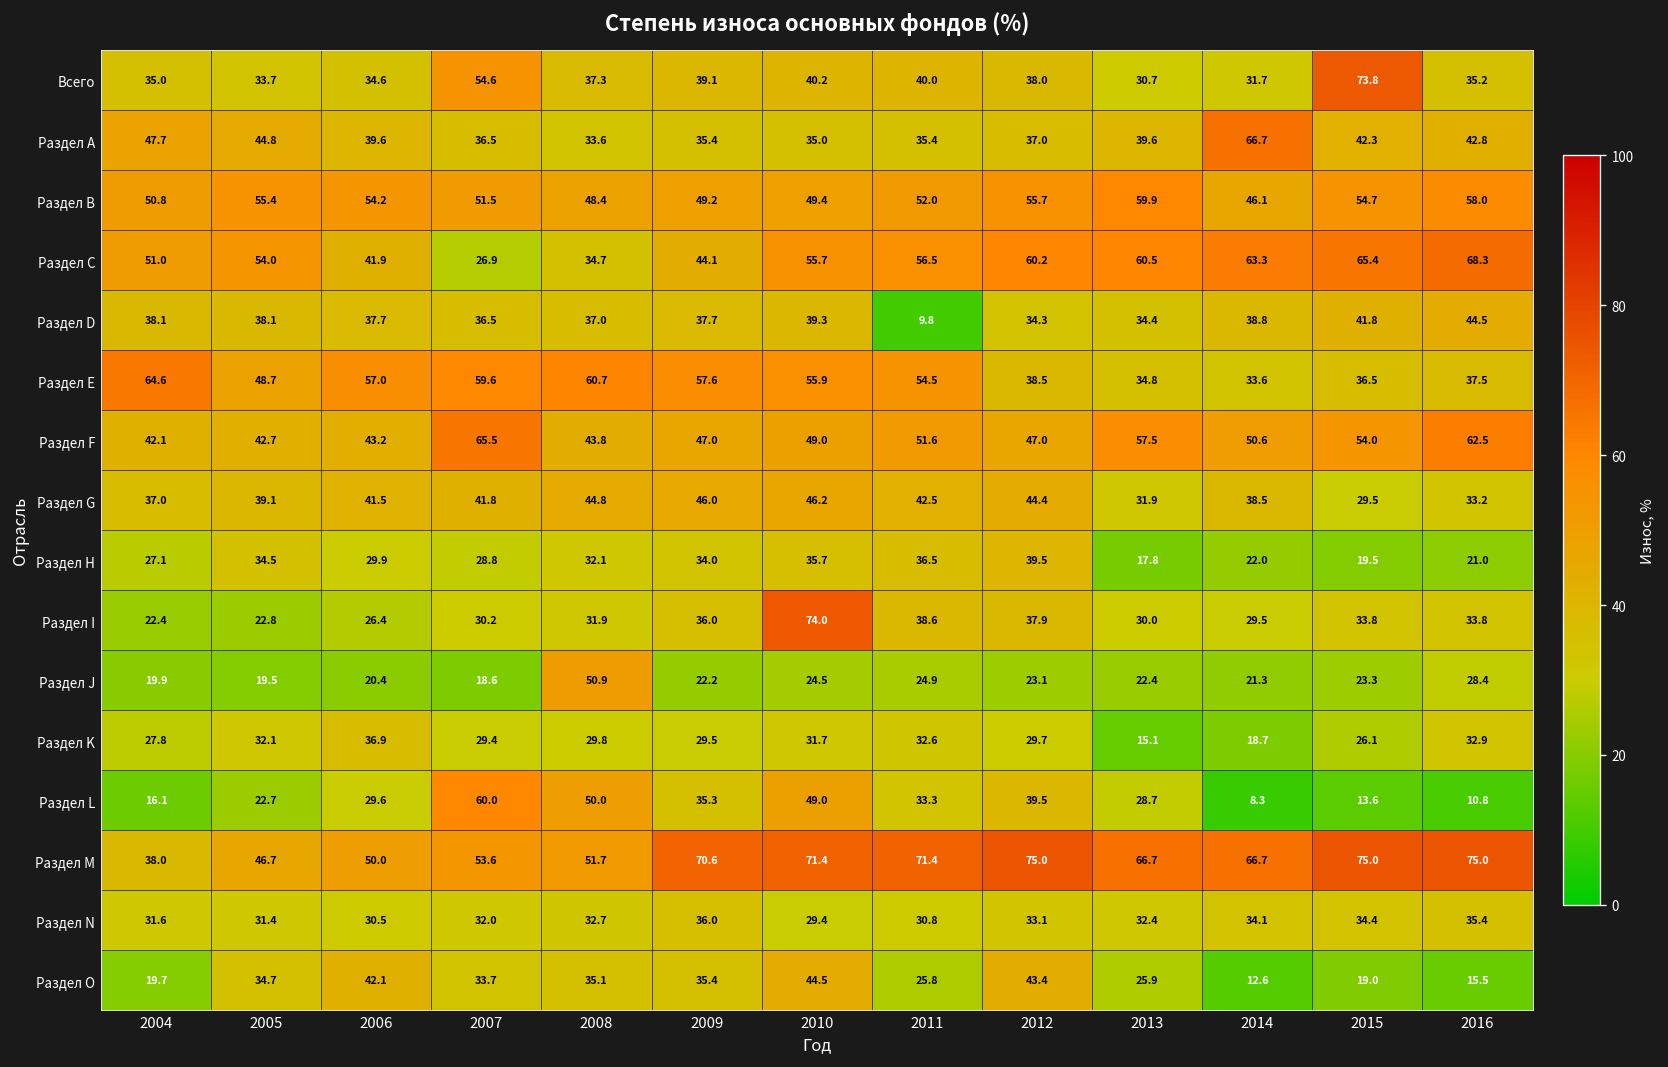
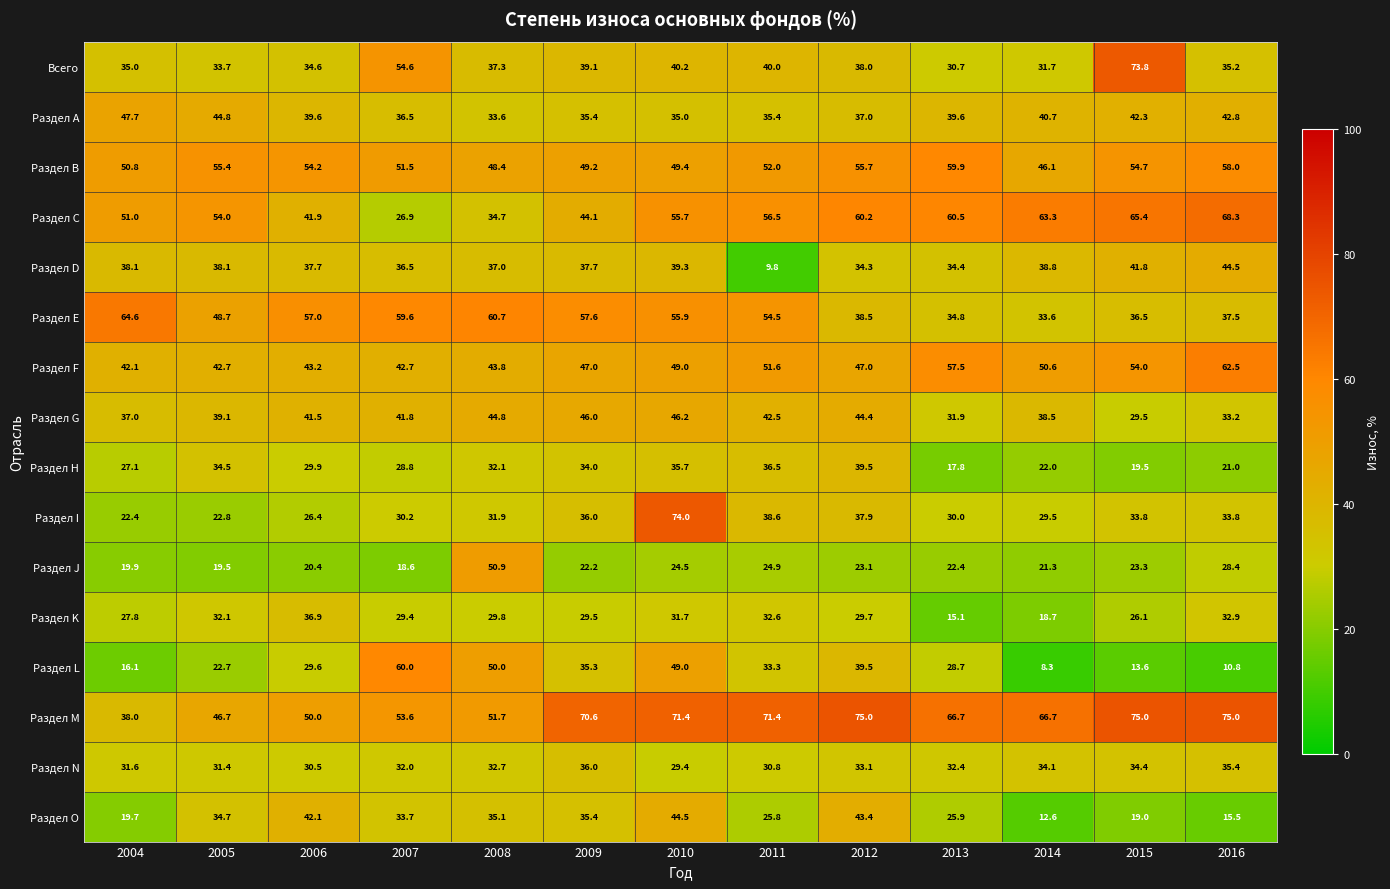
  {
    "Раздел А": {
      "2004": 47.7,
      "2005": 44.8,
      "2006": 39.6,
      "2007": 36.5,
      "2008": 33.6,
      "2009": 35.4,
      "2010": 35.0,
      "2011": 35.4,
      "2012": 37.0,
      "2013": 39.6,
-     "2014": 66.7,
+     "2014": 40.7,
      "2015": 42.3,
      "2016": 42.8
    },
    "Раздел F": {
      "2004": 42.1,
      "2005": 42.7,
      "2006": 43.2,
-     "2007": 65.5,
+     "2007": 42.7,
      "2008": 43.8,
      "2009": 47.0,
      "2010": 49.0,
      "2011": 51.6,
      "2012": 47.0,
      "2013": 57.5,
      "2014": 50.6,
      "2015": 54.0,
      "2016": 62.5
    }
  }
